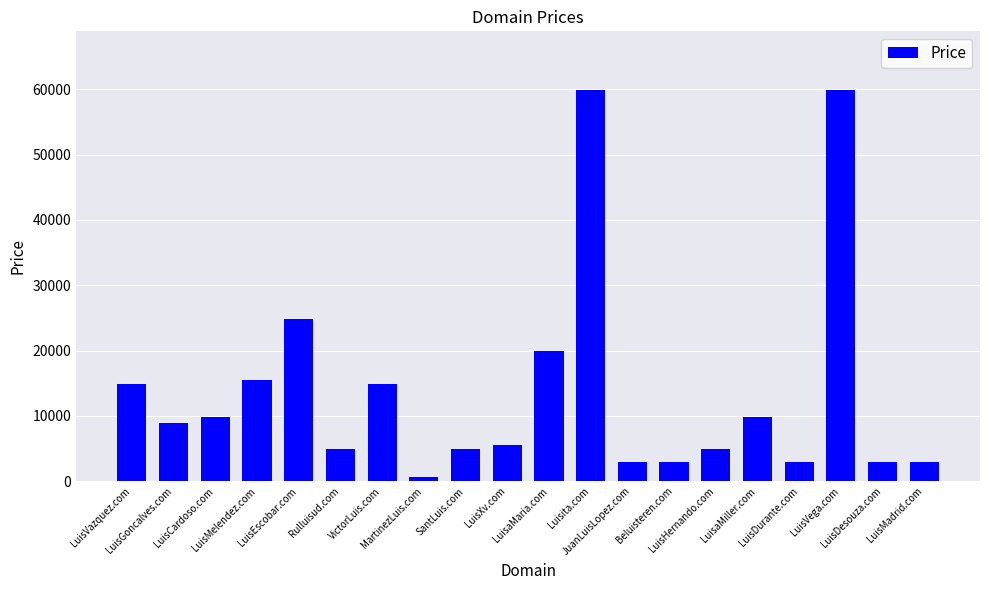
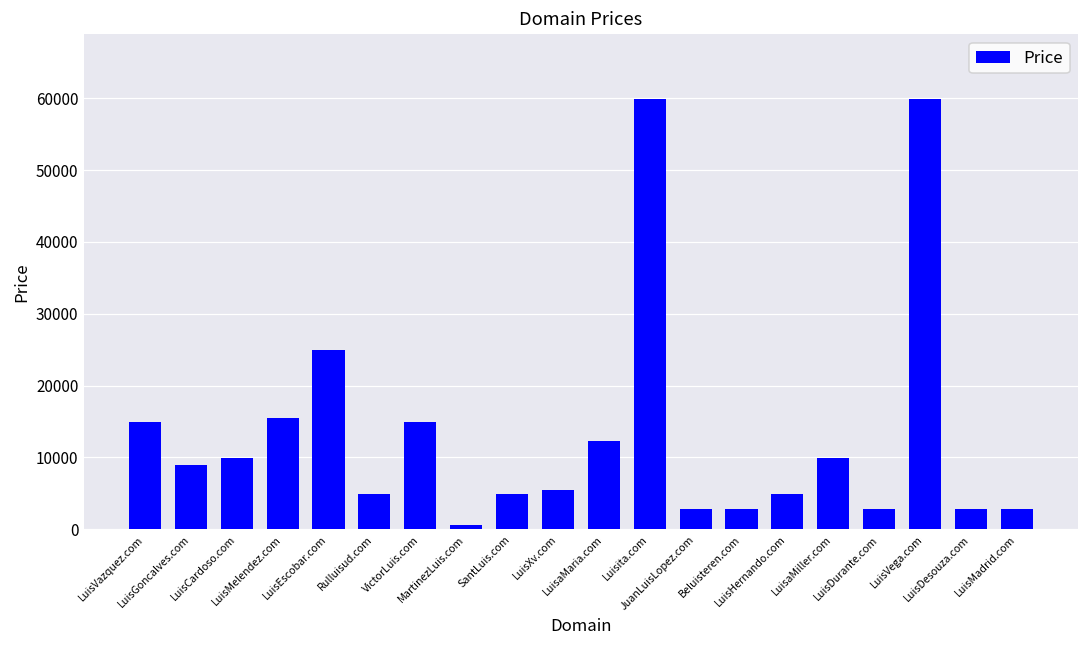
  {
    "LuisVazquez.com": 15000,
    "LuisGoncalves.com": 9000,
    "LuisCardoso.com": 10000,
    "LuisMelendez.com": 16000,
    "LuisEscobar.com": 25000,
    "Rulluisud.com": 5000,
    "VictorLuis.com": 15000,
    "MartinezLuis.com": 1000,
    "SantLuis.com": 5000,
    "LuisXv.com": 6000,
-   "LuisaMaria.com": 20000,
+   "LuisaMaria.com": 12000,
    "Luisita.com": 60000,
    "JuanLuisLopez.com": 3000,
    "Beluisteren.com": 3000,
    "LuisHernando.com": 5000,
    "LuisaMiller.com": 10000,
    "LuisDurante.com": 3000,
    "LuisVega.com": 60000,
    "LuisDesouza.com": 3000,
    "LuisMadrid.com": 3000
  }
